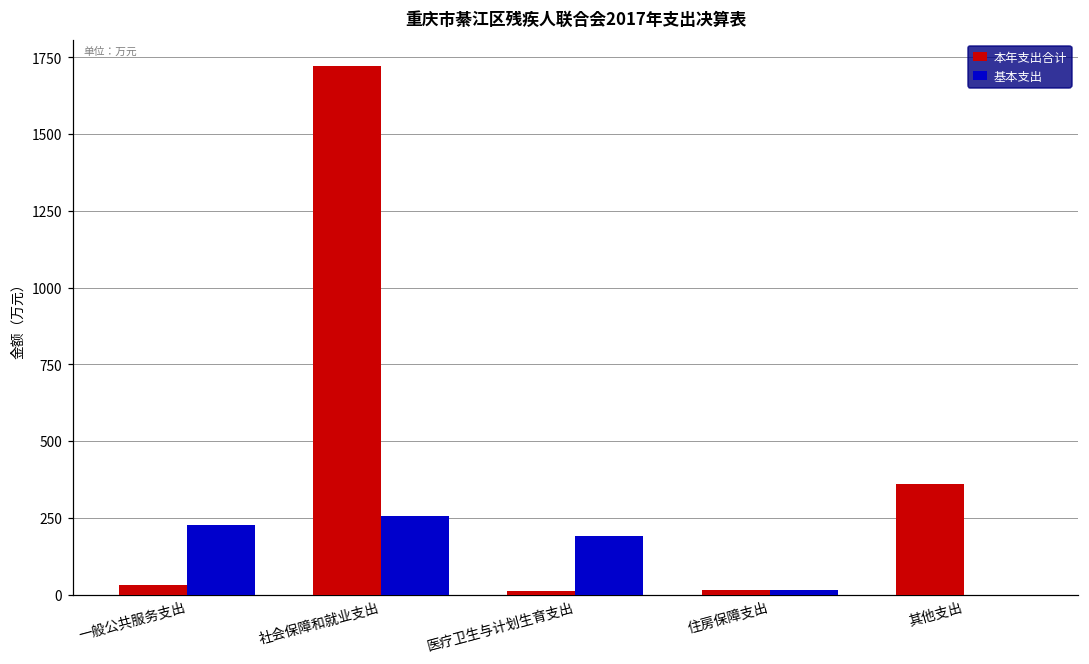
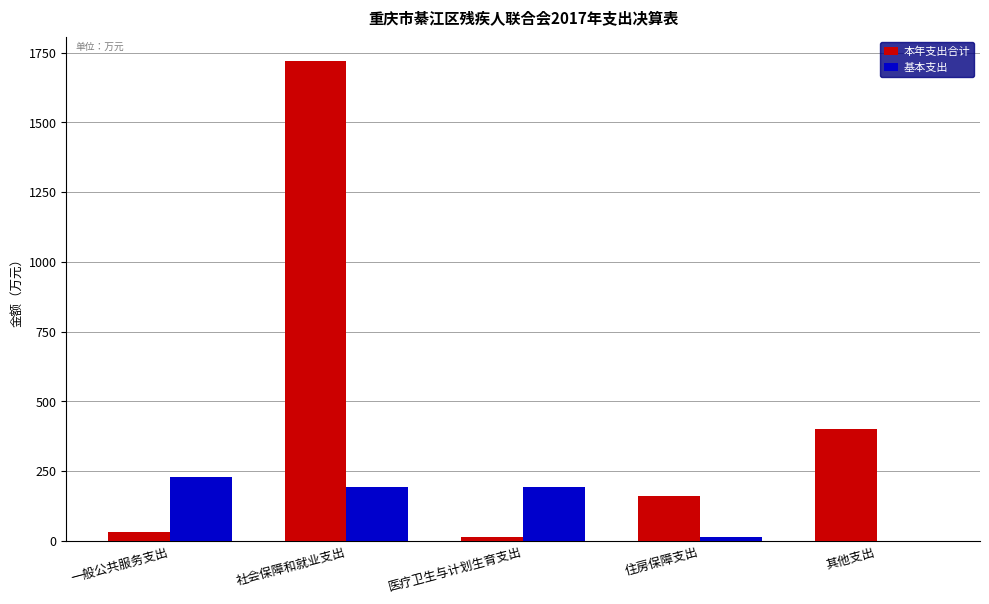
  {
    "本年支出合计": {
      "一般公共服务支出": 30,
      "社会保障和就业支出": 1720,
      "医疗卫生与计划生育支出": 10,
-     "住房保障支出": 20,
-     "其他支出": 360
+     "住房保障支出": 160,
+     "其他支出": 400
    },
    "基本支出": {
      "一般公共服务支出": 230,
-     "社会保障和就业支出": 250,
+     "社会保障和就业支出": 190,
      "医疗卫生与计划生育支出": 190,
      "住房保障支出": 20,
      "其他支出": 0
    }
  }
